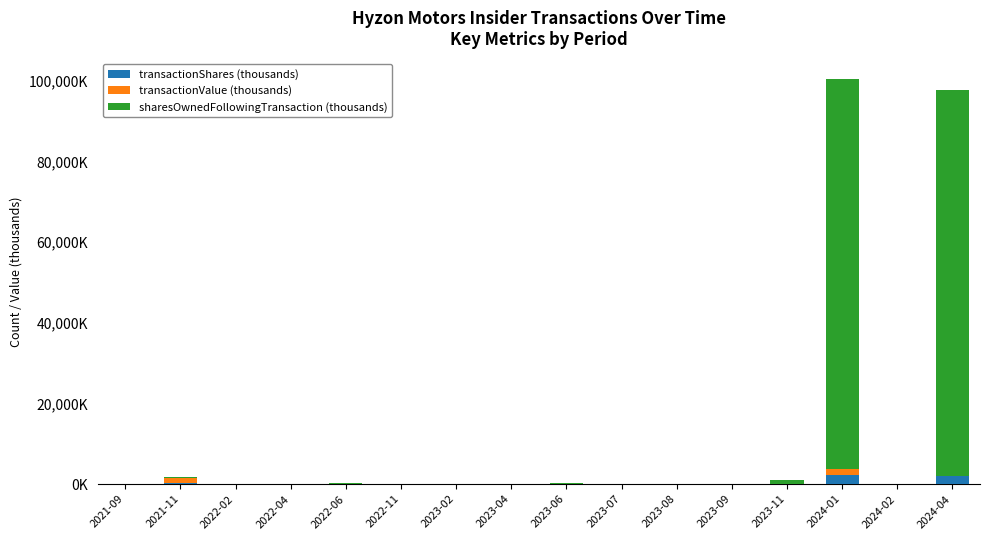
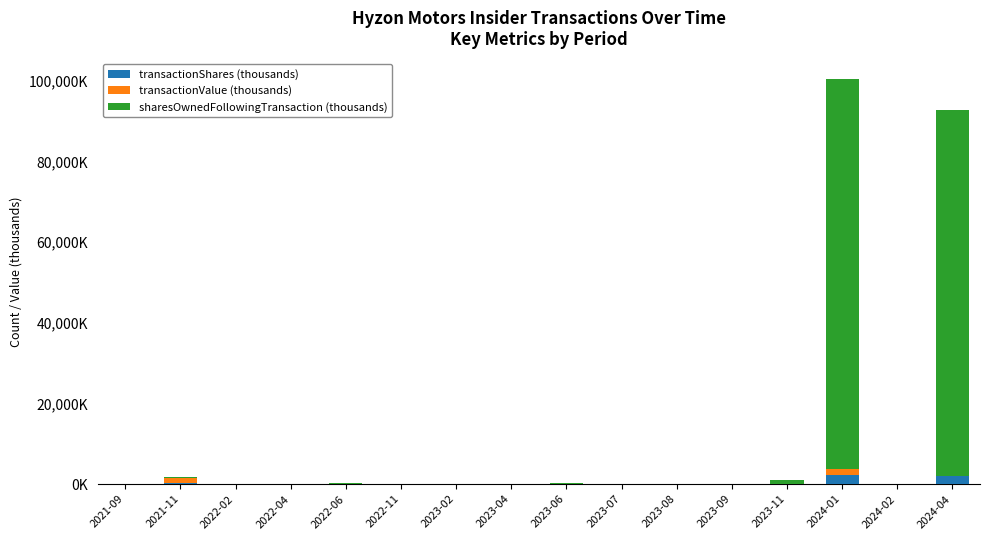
  {
    "transactionShares (thousands)": {
      "2024-01": "2,000,000",
      "2024-04": "2,000,000"
    },
    "transactionValue (thousands)": {
      "2021-09": "0",
      "2021-11": "1,000,000",
      "2022-02": "0",
      "2022-04": "0",
      "2022-06": "0",
      "2022-11": "0",
      "2023-02": "0",
      "2023-04": "0",
      "2023-06": "0",
      "2023-07": "0",
      "2023-08": "0",
      "2023-09": "0",
      "2023-11": "0",
      "2024-01": "1,000,000",
      "2024-02": "0"
    },
    "sharesOwnedFollowingTransaction (thousands)": {
      "2023-11": "1,000,000",
      "2024-01": "97,000,000",
-     "2024-04": "96,000,000"
+     "2024-04": "91,000,000"
    }
  }
